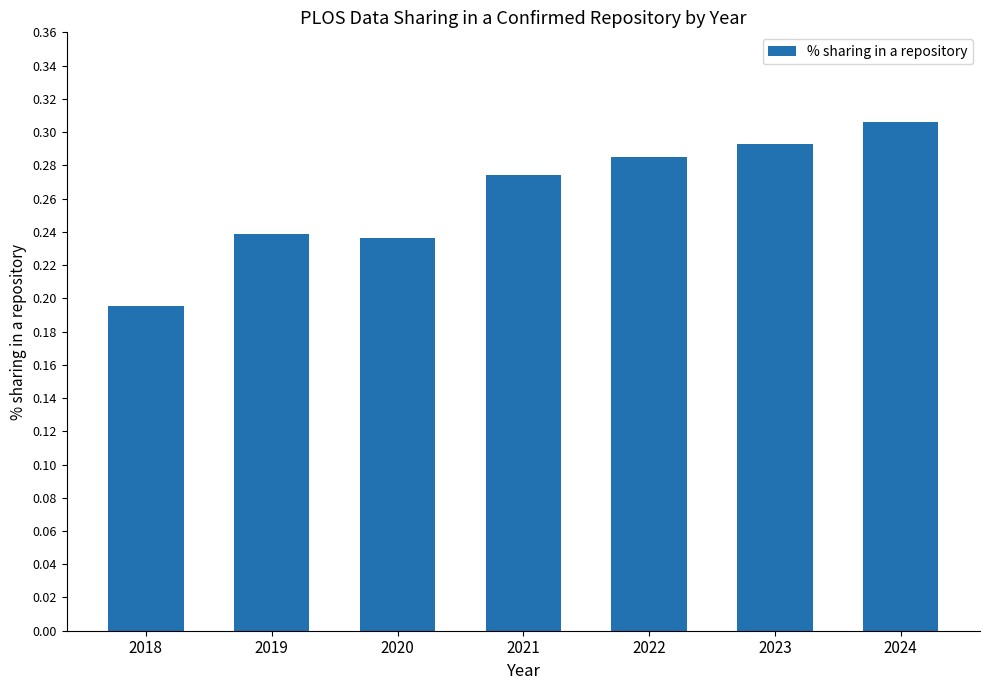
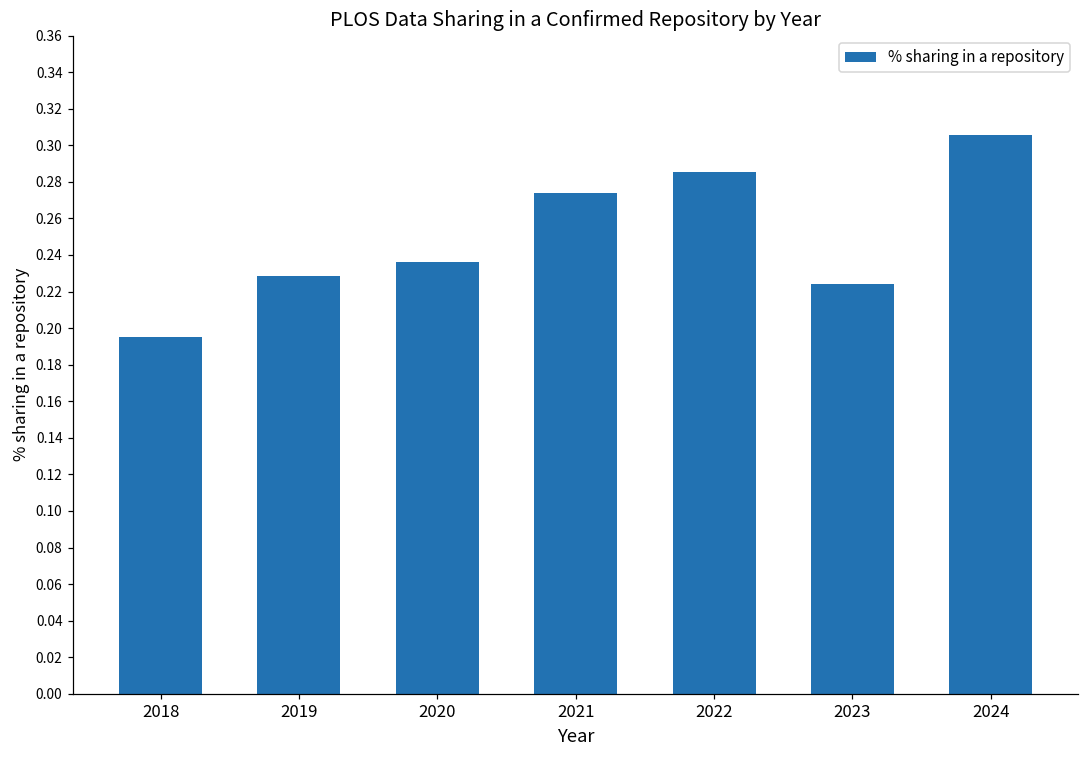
  {
    "2018": 0.195,
-   "2019": 0.239,
+   "2019": 0.228,
    "2020": 0.236,
    "2021": 0.274,
    "2022": 0.285,
-   "2023": 0.293,
+   "2023": 0.224,
    "2024": 0.306
  }
